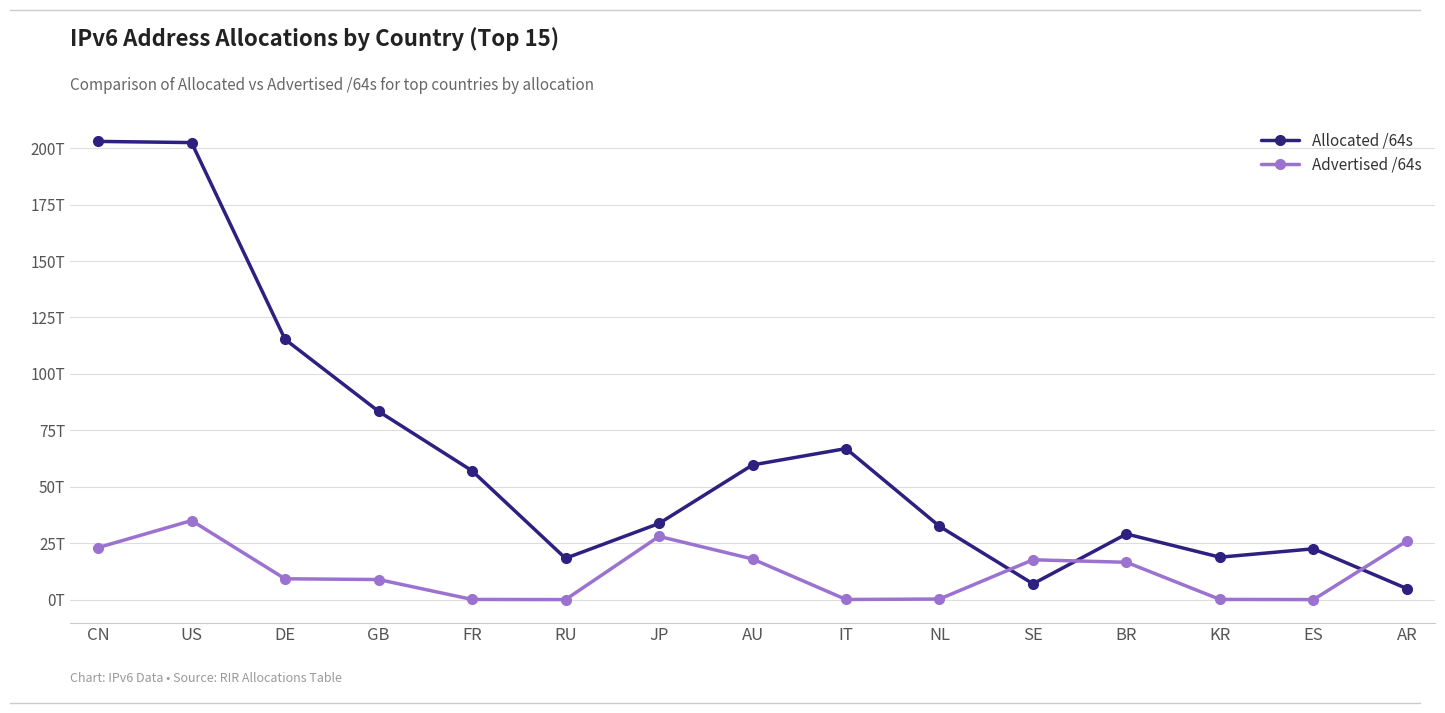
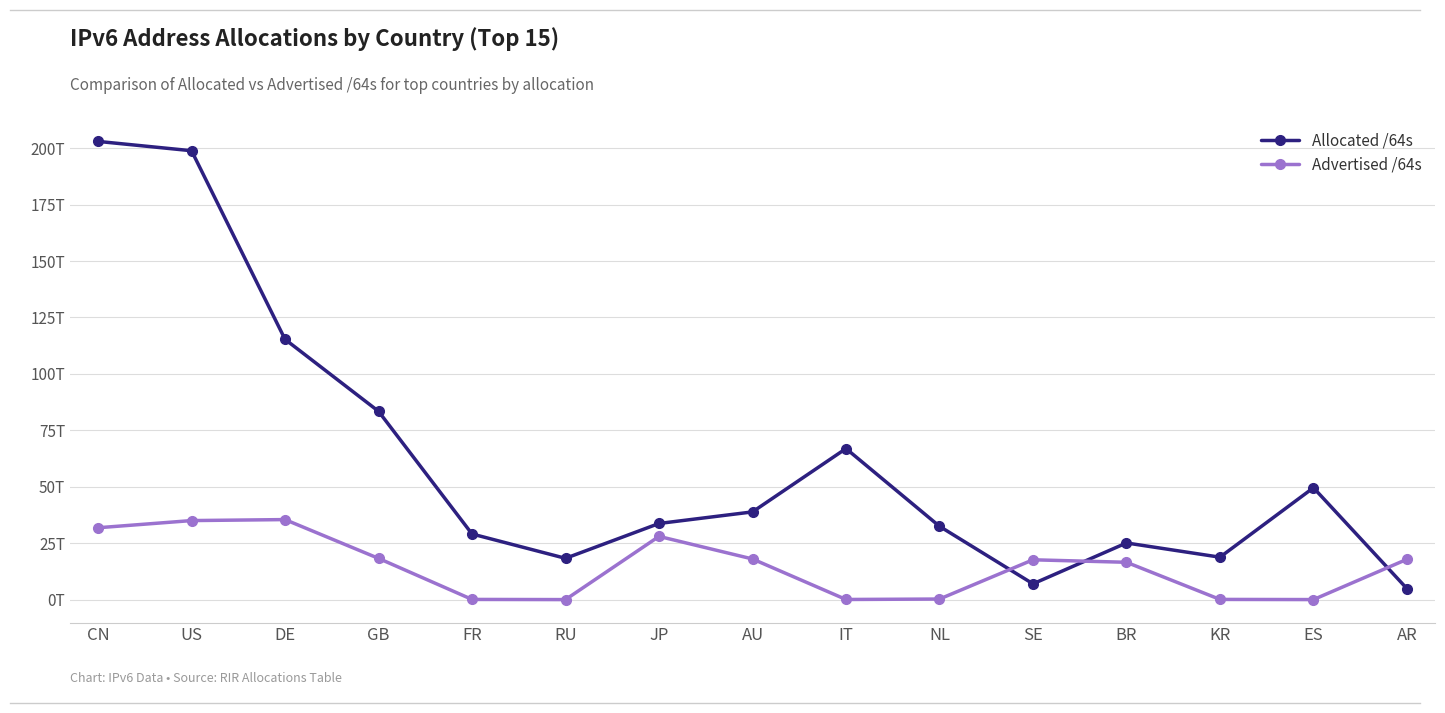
  {
    "Allocated /64s": {
      "CN": "203T",
-     "US": "202T",
+     "US": "199T",
      "DE": "115T",
      "GB": "83T",
-     "FR": "57T",
+     "FR": "29T",
      "RU": "18T",
      "JP": "34T",
-     "AU": "60T",
+     "AU": "39T",
      "IT": "67T",
      "NL": "32T",
      "SE": "7T",
-     "BR": "29T",
+     "BR": "25T",
      "KR": "19T",
-     "ES": "23T",
+     "ES": "50T",
      "AR": "5T"
    },
    "Advertised /64s": {
-     "CN": "23T",
+     "CN": "32T",
      "US": "35T",
-     "DE": "9T",
-     "GB": "9T",
+     "DE": "35T",
+     "GB": "18T",
      "FR": "0T",
      "RU": "0T",
      "JP": "28T",
      "AU": "18T",
      "IT": "0T",
      "NL": "0T",
      "SE": "18T",
      "BR": "17T",
      "KR": "0T",
      "ES": "0T",
-     "AR": "26T"
+     "AR": "18T"
    }
  }
